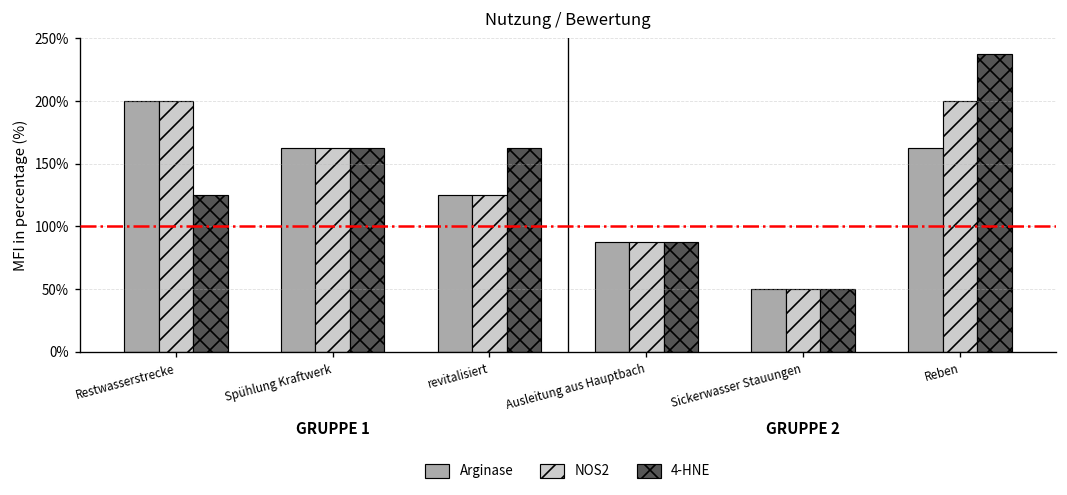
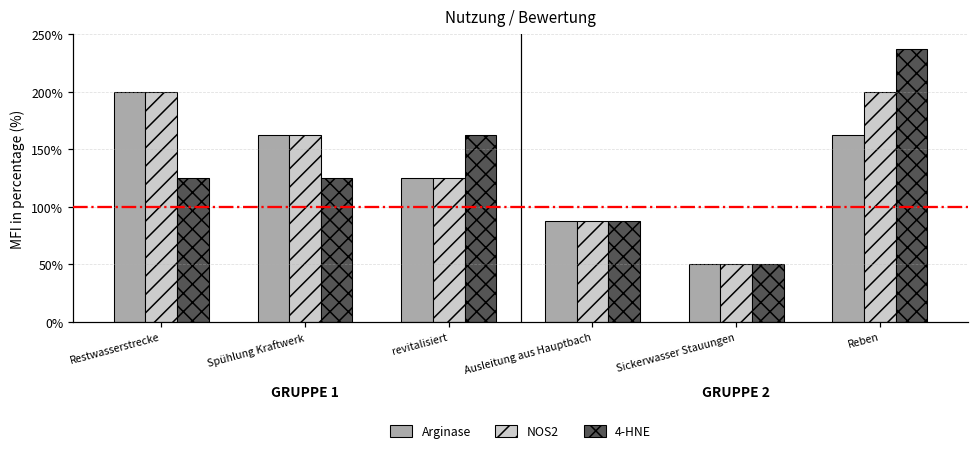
  {
    "4-HNE": {
      "Restwasserstrecke": "125%",
-     "Spühlung Kraftwerk": "163%",
+     "Spühlung Kraftwerk": "125%",
      "revitalisiert": "163%",
      "Ausleitung aus Hauptbach": "88%",
      "Sickerwasser Stauungen": "50%",
      "Reben": "238%"
    }
  }
